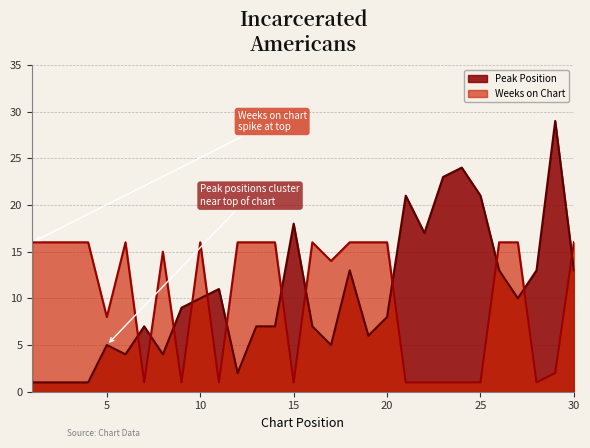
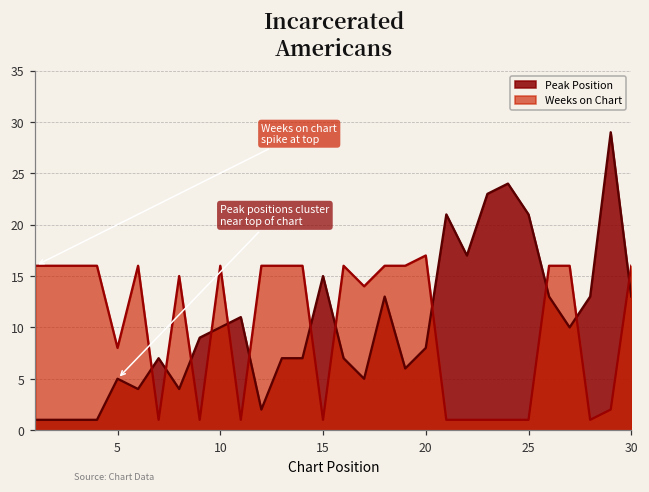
  {
    "Peak Position": {
      "5": 5,
      "10": 10,
-     "15": 18,
+     "15": 15,
      "20": 8,
      "25": 21,
      "30": 13
    },
    "Weeks on Chart": {
      "5": 8,
      "10": 16,
      "15": 1,
-     "20": 16,
+     "20": 17,
      "25": 1,
      "30": 16
    }
  }
